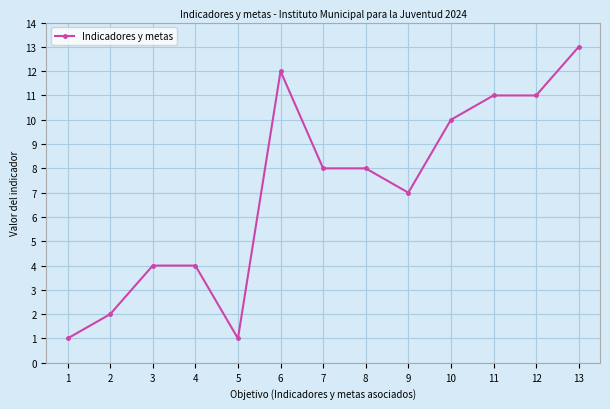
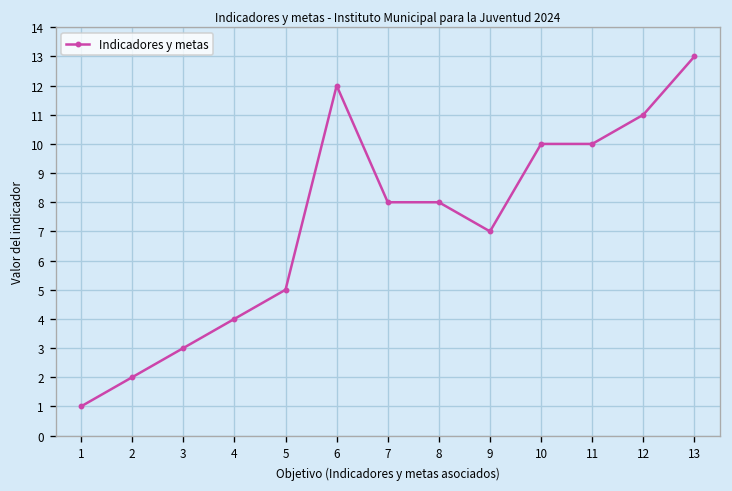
  {
    "1": 1,
    "2": 2,
-   "3": 4,
+   "3": 3,
    "4": 4,
-   "5": 1,
+   "5": 5,
    "6": 12,
    "7": 8,
    "8": 8,
    "9": 7,
    "10": 10,
-   "11": 11,
+   "11": 10,
    "12": 11,
    "13": 13
  }
